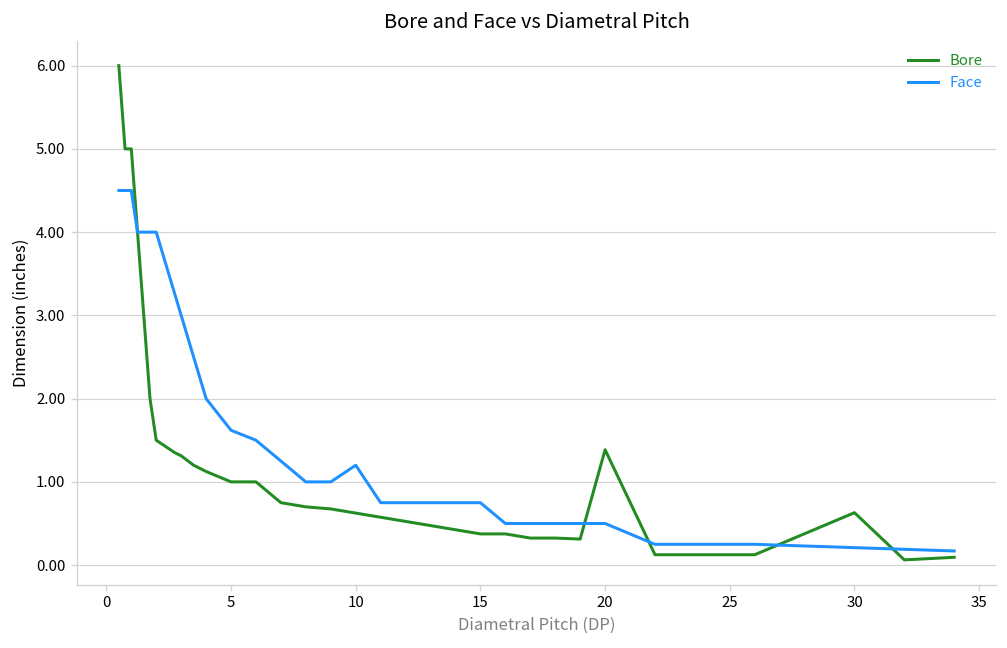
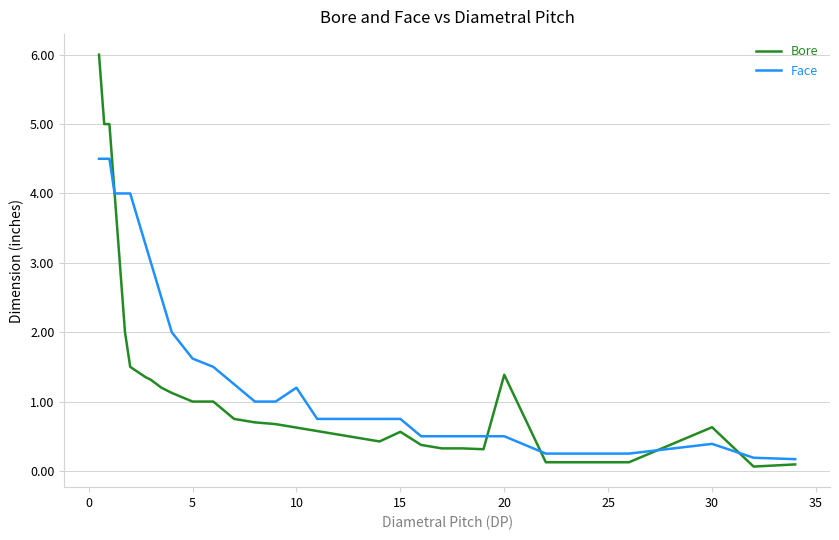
  {
    "Bore": {
      "5": 1.0,
      "10": 0.6,
-     "15": 0.4,
+     "15": 0.6,
      "20": 1.4,
      "30": 0.6
    },
    "Face": {
      "5": 1.6,
      "10": 1.2,
      "15": 0.8,
      "20": 0.5,
-     "30": 0.2
+     "30": 0.4
    }
  }
